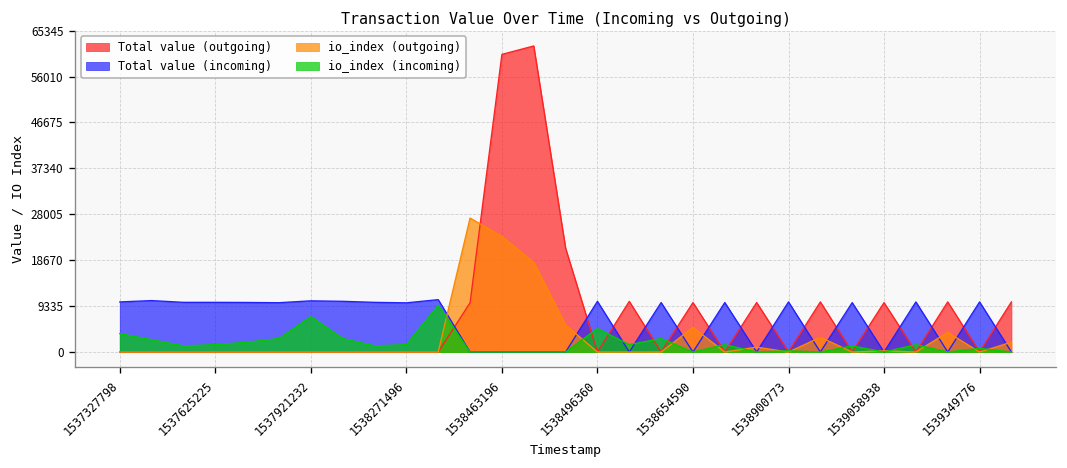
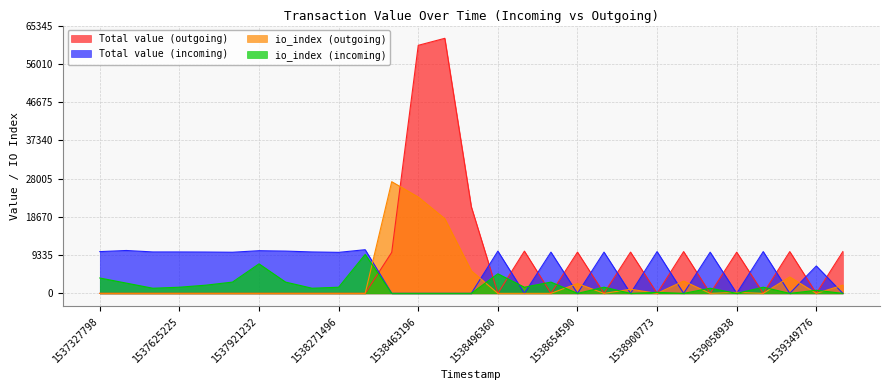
  {
    "Total value (outgoing)": {
      "1538463196": 61000,
      "1538654590": 10000,
      "1539058938": 10000
    },
    "Total value (incoming)": {
      "1537327798": 10000,
      "1537625225": 10000,
      "1537921232": 10000,
      "1538271496": 10000,
      "1538496360": 10000,
      "1538900773": 10000,
-     "1539349776": 10000
+     "1539349776": 7000
    },
    "io_index (outgoing)": {
      "1538463196": 24000,
-     "1538654590": 5000
+     "1538654590": 2000
    },
    "io_index (incoming)": {
      "1537327798": 4000,
      "1537625225": 2000,
      "1537921232": 7000,
      "1538271496": 2000,
      "1538496360": 5000,
      "1539349776": 1000
    }
  }
